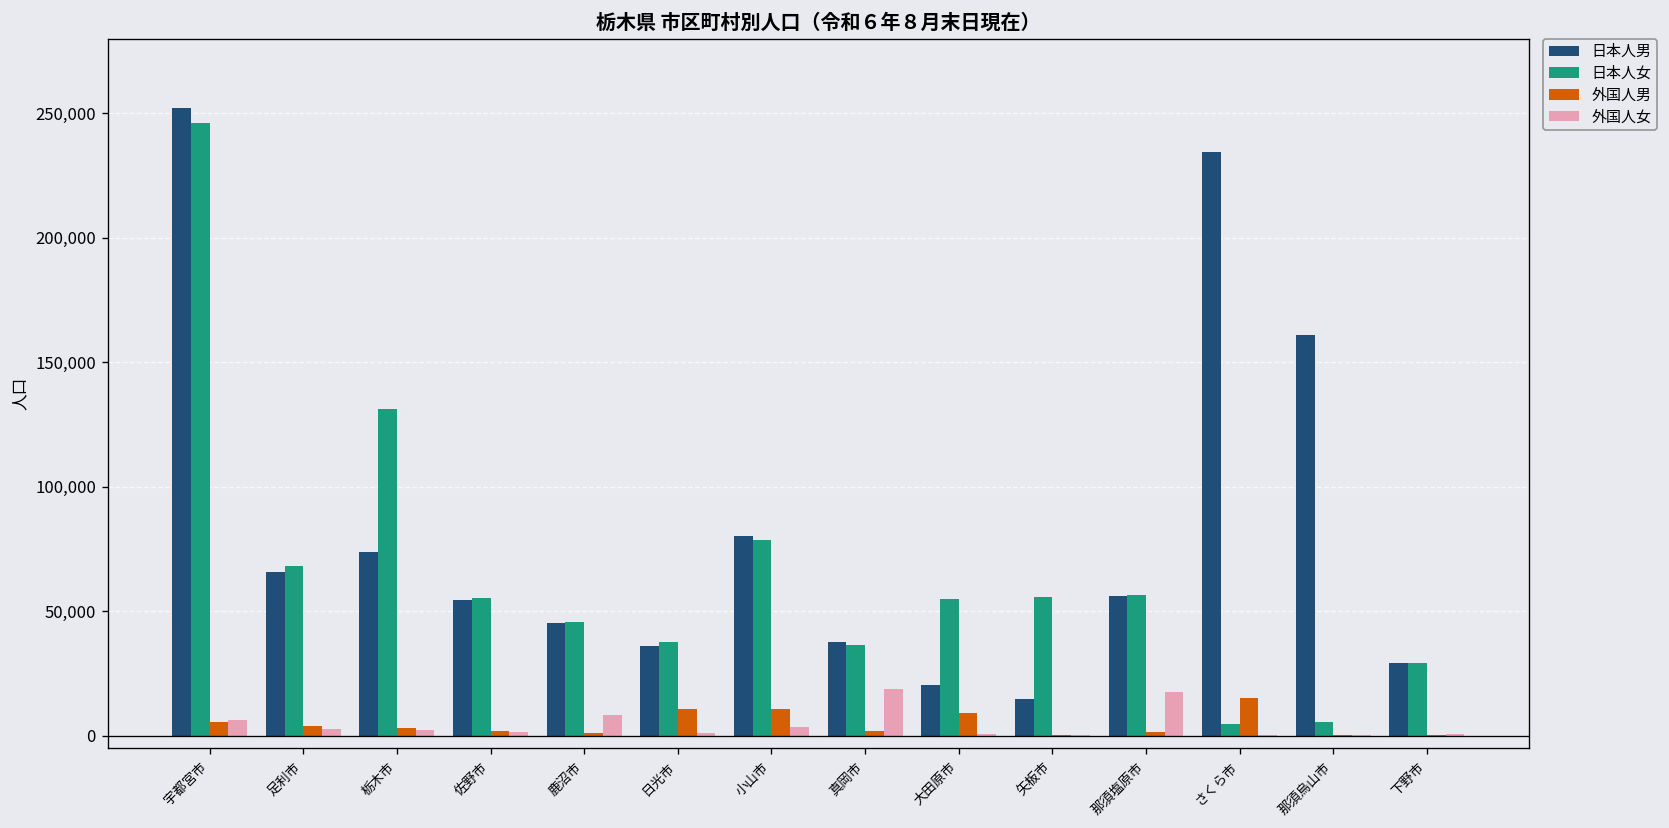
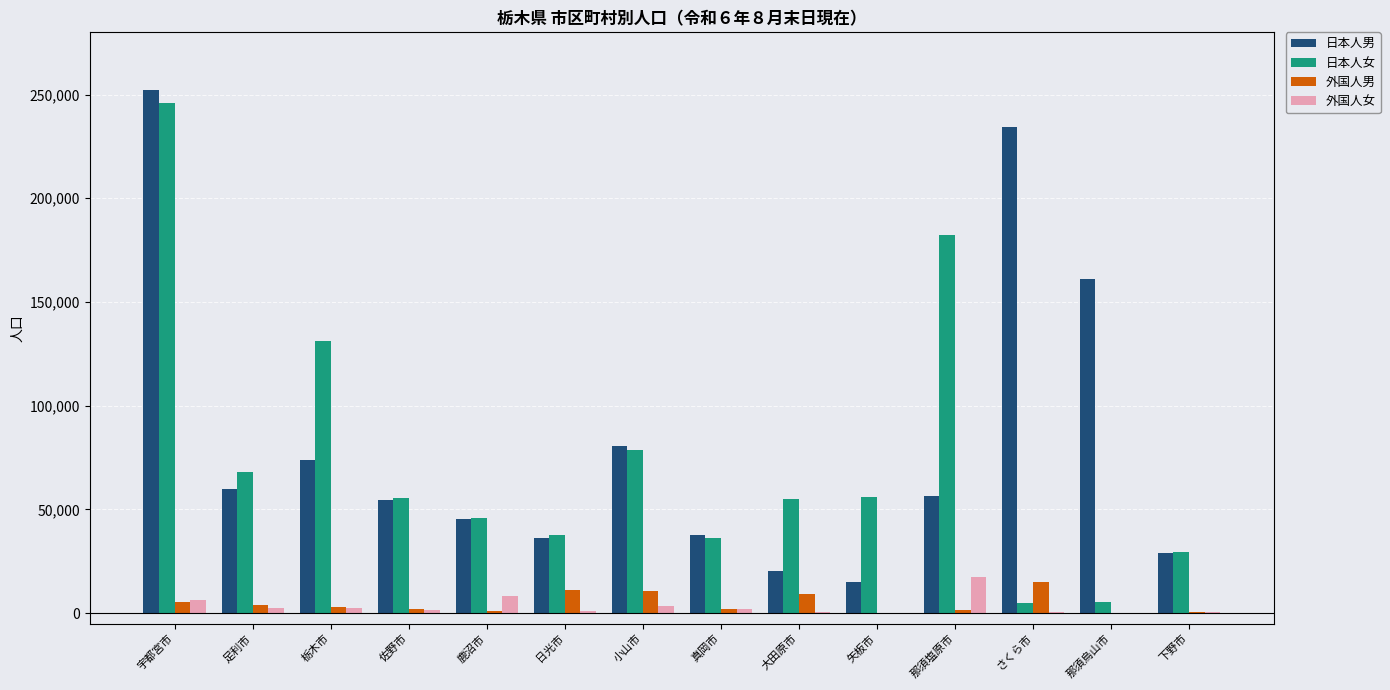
  {
    "日本人男": {
      "宇都宮市": "252,000",
-     "足利市": "66,000",
+     "足利市": "60,000",
      "栃木市": "74,000",
      "佐野市": "55,000",
      "鹿沼市": "45,000",
      "日光市": "36,000",
      "小山市": "80,000",
      "真岡市": "38,000",
      "大田原市": "21,000",
      "矢板市": "15,000",
      "那須塩原市": "56,000",
      "さくら市": "234,000",
      "那須烏山市": "161,000",
      "下野市": "29,000"
    },
    "日本人女": {
      "宇都宮市": "246,000",
      "足利市": "68,000",
      "栃木市": "131,000",
      "佐野市": "55,000",
      "鹿沼市": "46,000",
      "日光市": "37,000",
      "小山市": "78,000",
      "真岡市": "36,000",
      "大田原市": "55,000",
      "矢板市": "56,000",
-     "那須塩原市": "57,000",
+     "那須塩原市": "183,000",
      "さくら市": "5,000",
      "那須烏山市": "6,000",
      "下野市": "29,000"
    },
    "外国人男": {
      "宇都宮市": "5,000",
      "足利市": "4,000",
      "栃木市": "3,000",
      "佐野市": "2,000",
      "日光市": "11,000",
      "小山市": "11,000",
      "真岡市": "2,000",
      "大田原市": "9,000",
      "那須塩原市": "2,000",
      "さくら市": "15,000"
    },
    "外国人女": {
      "宇都宮市": "6,000",
      "足利市": "3,000",
      "栃木市": "2,000",
      "佐野市": "2,000",
      "鹿沼市": "8,000",
      "小山市": "4,000",
-     "真岡市": "19,000",
+     "真岡市": "2,000",
      "那須塩原市": "17,000"
    }
  }
